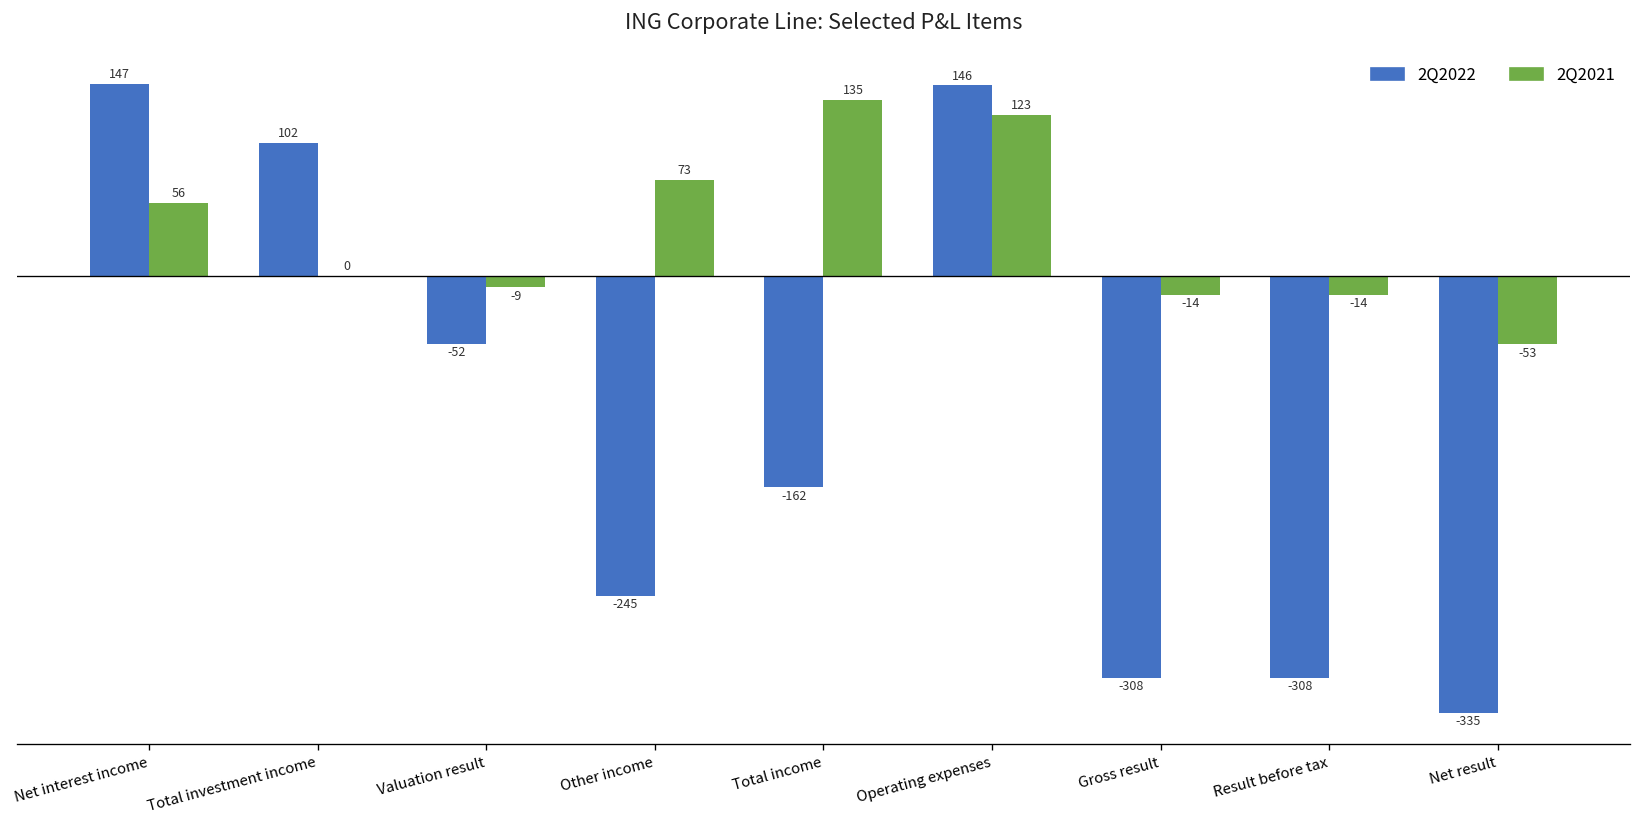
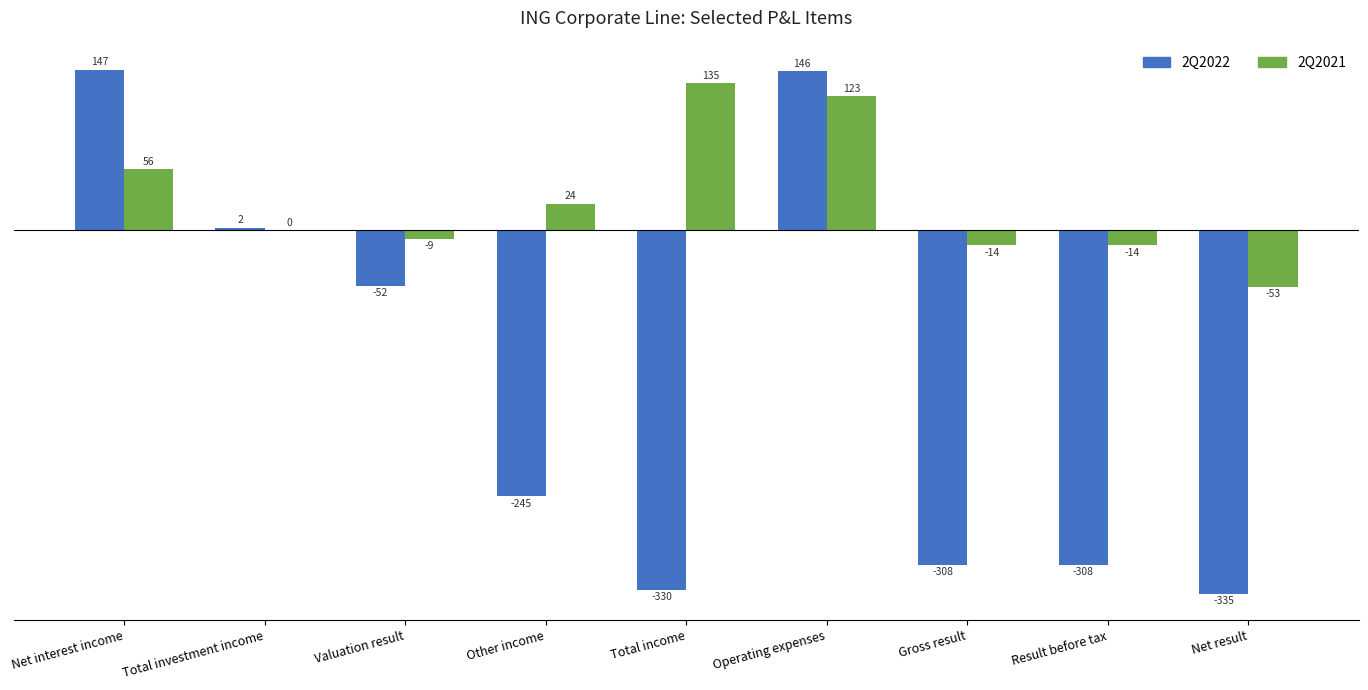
  {
    "2Q2022": {
      "Net interest income": 147,
-     "Total investment income": 102,
+     "Total investment income": 2,
      "Valuation result": -52,
      "Other income": -245,
-     "Total income": -162,
+     "Total income": -330,
      "Operating expenses": 146,
      "Gross result": -308,
      "Result before tax": -308,
      "Net result": -335
    },
    "2Q2021": {
      "Net interest income": 56,
      "Total investment income": 0,
      "Valuation result": -9,
-     "Other income": 73,
+     "Other income": 24,
      "Total income": 135,
      "Operating expenses": 123,
      "Gross result": -14,
      "Result before tax": -14,
      "Net result": -53
    }
  }
